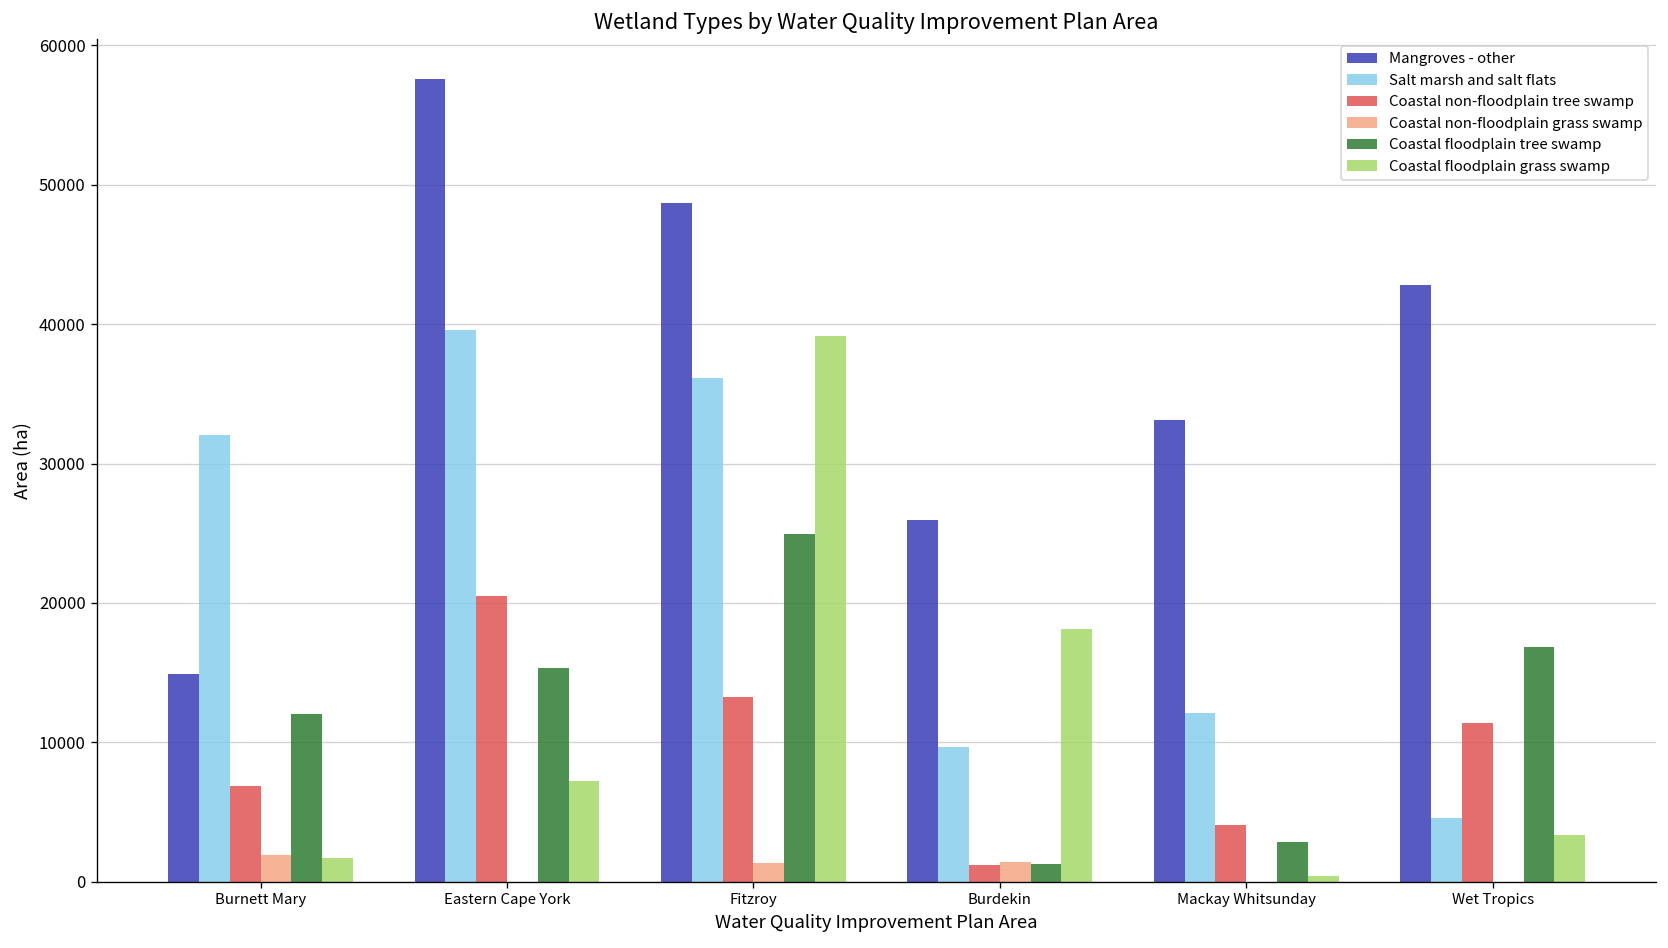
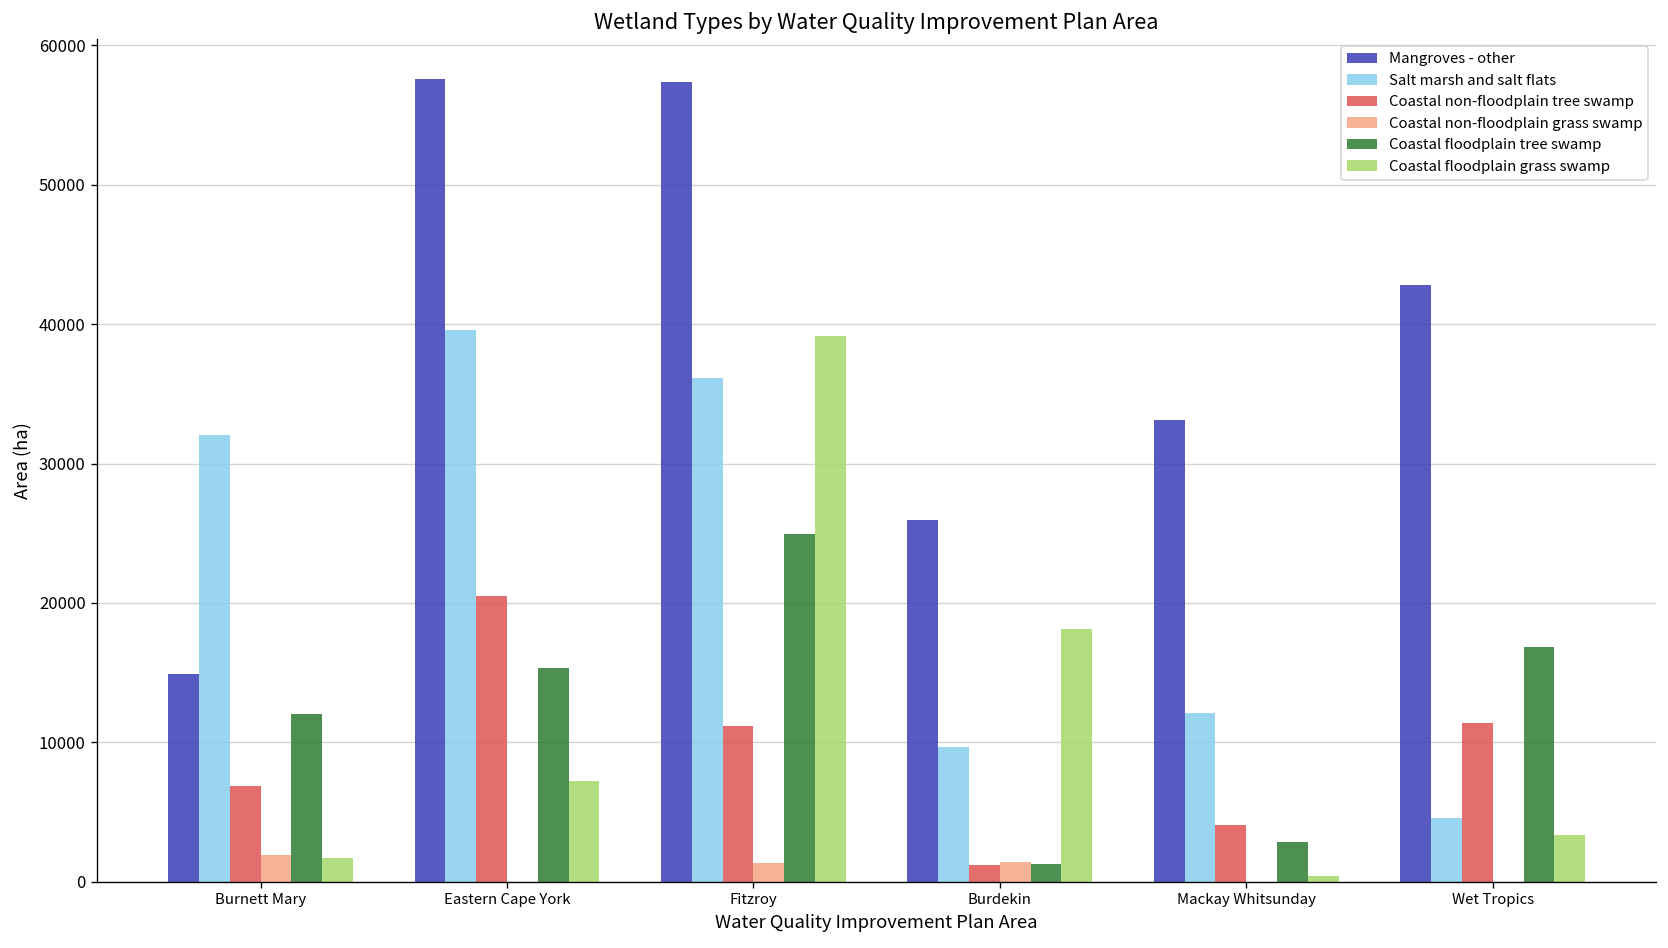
  {
    "Mangroves - other": {
      "Burnett Mary": 14900,
      "Eastern Cape York": 57600,
-     "Fitzroy": 48700,
+     "Fitzroy": 57400,
      "Burdekin": 26000,
      "Mackay Whitsunday": 33100,
      "Wet Tropics": 42800
    },
    "Salt marsh and salt flats": {
      "Burnett Mary": 32100,
      "Eastern Cape York": 39600,
      "Fitzroy": 36100,
      "Burdekin": 9700,
      "Mackay Whitsunday": 12100,
      "Wet Tropics": 4500
    },
    "Coastal non-floodplain tree swamp": {
      "Burnett Mary": 6900,
      "Eastern Cape York": 20500,
-     "Fitzroy": 13200,
+     "Fitzroy": 11200,
      "Burdekin": 1200,
      "Mackay Whitsunday": 4000,
      "Wet Tropics": 11400
    },
    "Coastal non-floodplain grass swamp": {
      "Burnett Mary": 1900,
      "Eastern Cape York": 0,
      "Fitzroy": 1300,
      "Burdekin": 1400,
      "Mackay Whitsunday": 0,
      "Wet Tropics": 0
    },
    "Coastal floodplain tree swamp": {
      "Burnett Mary": 12000,
      "Eastern Cape York": 15400,
      "Fitzroy": 24900,
      "Burdekin": 1300,
      "Mackay Whitsunday": 2800,
      "Wet Tropics": 16800
    },
    "Coastal floodplain grass swamp": {
      "Burnett Mary": 1700,
      "Eastern Cape York": 7200,
      "Fitzroy": 39100,
      "Burdekin": 18100,
      "Mackay Whitsunday": 400,
      "Wet Tropics": 3400
    }
  }
